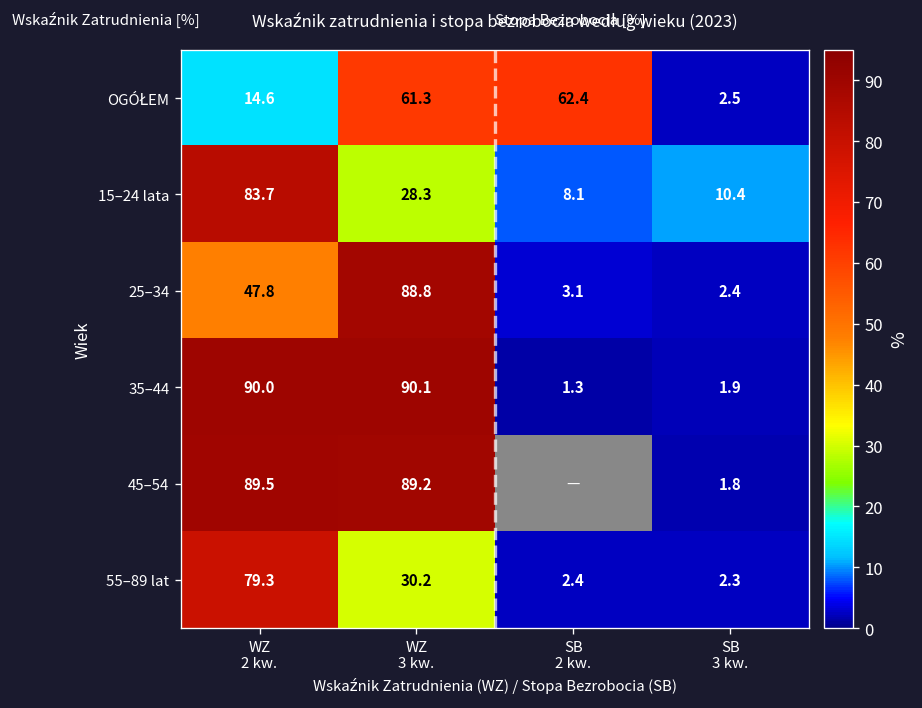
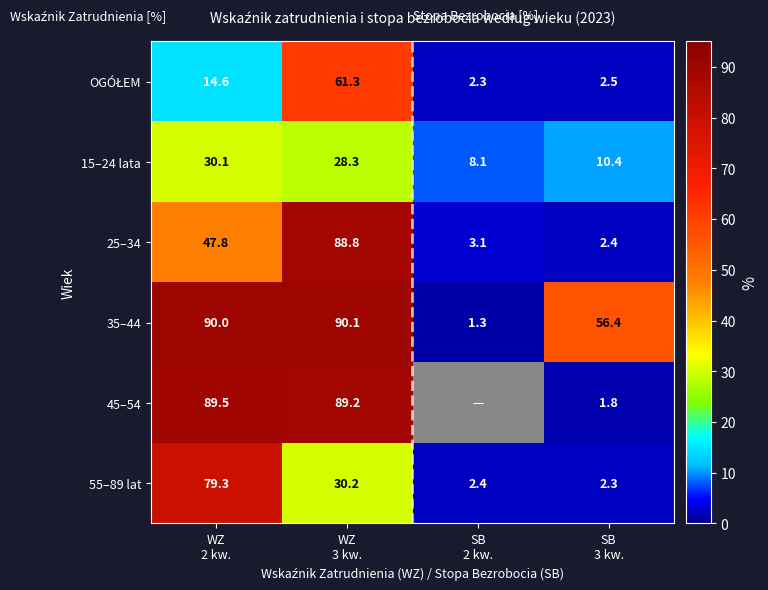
  {
    "OGÓŁEM": {
      "WZ 2 kw.": 14.6,
      "WZ 3 kw.": 61.3,
-     "SB 2 kw.": 62.4,
+     "SB 2 kw.": 2.3,
      "SB 3 kw.": 2.5
    },
    "15–24 lata": {
-     "WZ 2 kw.": 83.7,
+     "WZ 2 kw.": 30.1,
      "WZ 3 kw.": 28.3,
      "SB 2 kw.": 8.1,
      "SB 3 kw.": 10.4
    },
    "25–34": {
      "WZ 2 kw.": 47.8,
      "WZ 3 kw.": 88.8,
      "SB 2 kw.": 3.1,
      "SB 3 kw.": 2.4
    },
    "35–44": {
      "WZ 2 kw.": 90.0,
      "WZ 3 kw.": 90.1,
      "SB 2 kw.": 1.3,
-     "SB 3 kw.": 1.9
+     "SB 3 kw.": 56.4
    },
    "45–54": {
      "WZ 2 kw.": 89.5,
      "WZ 3 kw.": 89.2,
      "SB 3 kw.": 1.8
    },
    "55–89 lat": {
      "WZ 2 kw.": 79.3,
      "WZ 3 kw.": 30.2,
      "SB 2 kw.": 2.4,
      "SB 3 kw.": 2.3
    }
  }
